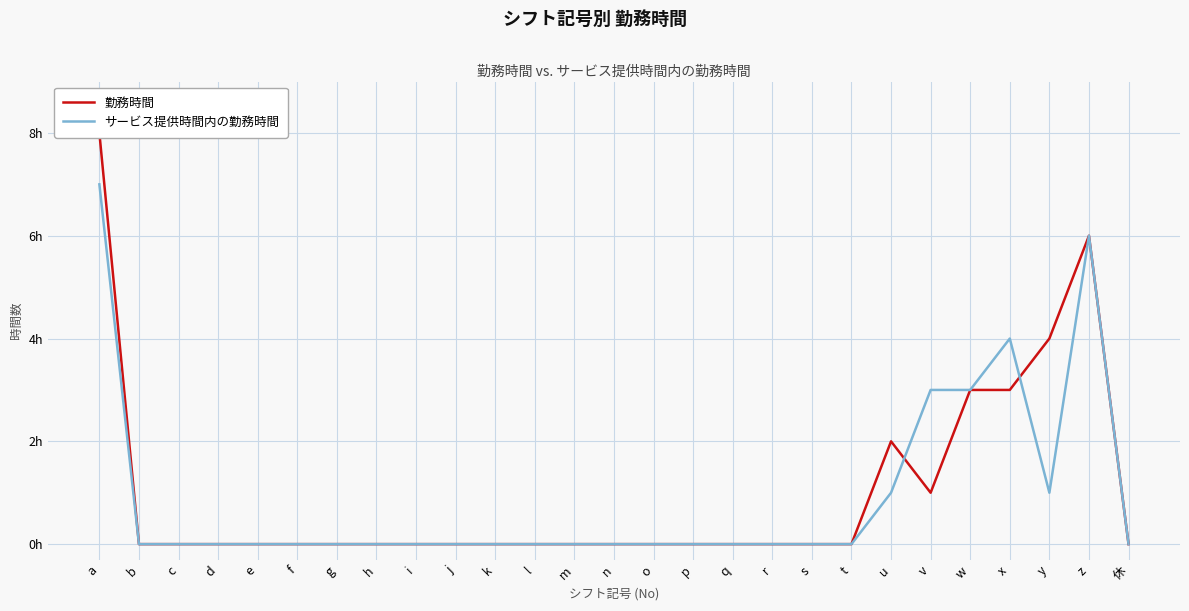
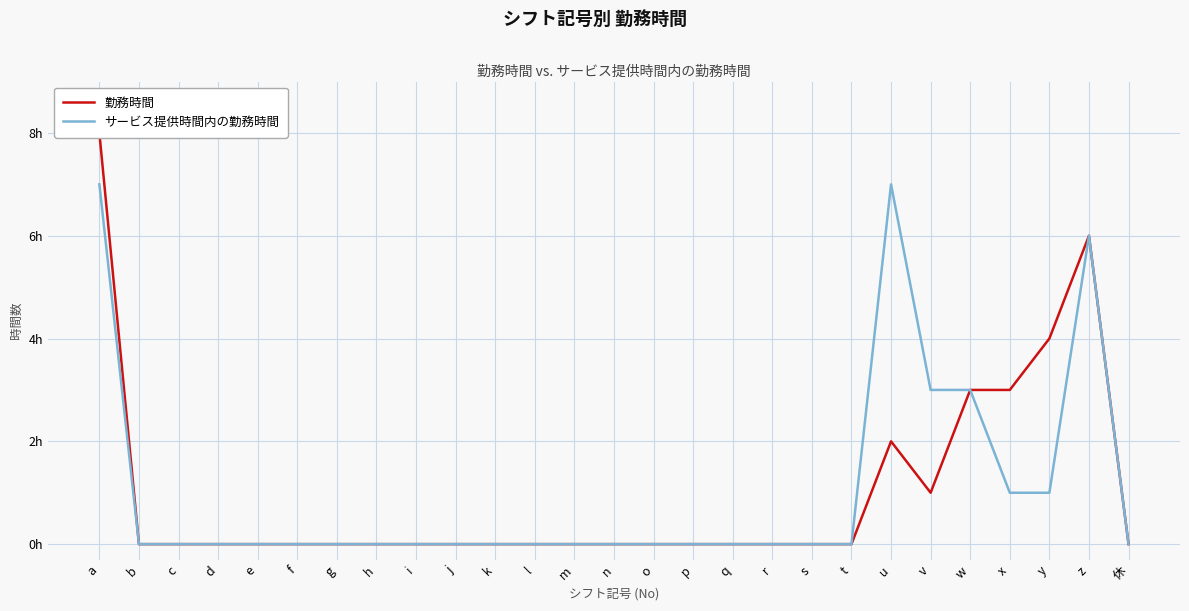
  {
    "勤務時間": {
      "u": "2h",
      "v": "1h",
      "x": "3h",
      "y": "4h"
    },
    "サービス提供時間内の勤務時間": {
      "a": "7h",
-     "u": "1h",
+     "u": "7h",
      "v": "3h",
-     "x": "4h",
+     "x": "1h",
      "y": "1h"
    }
  }
